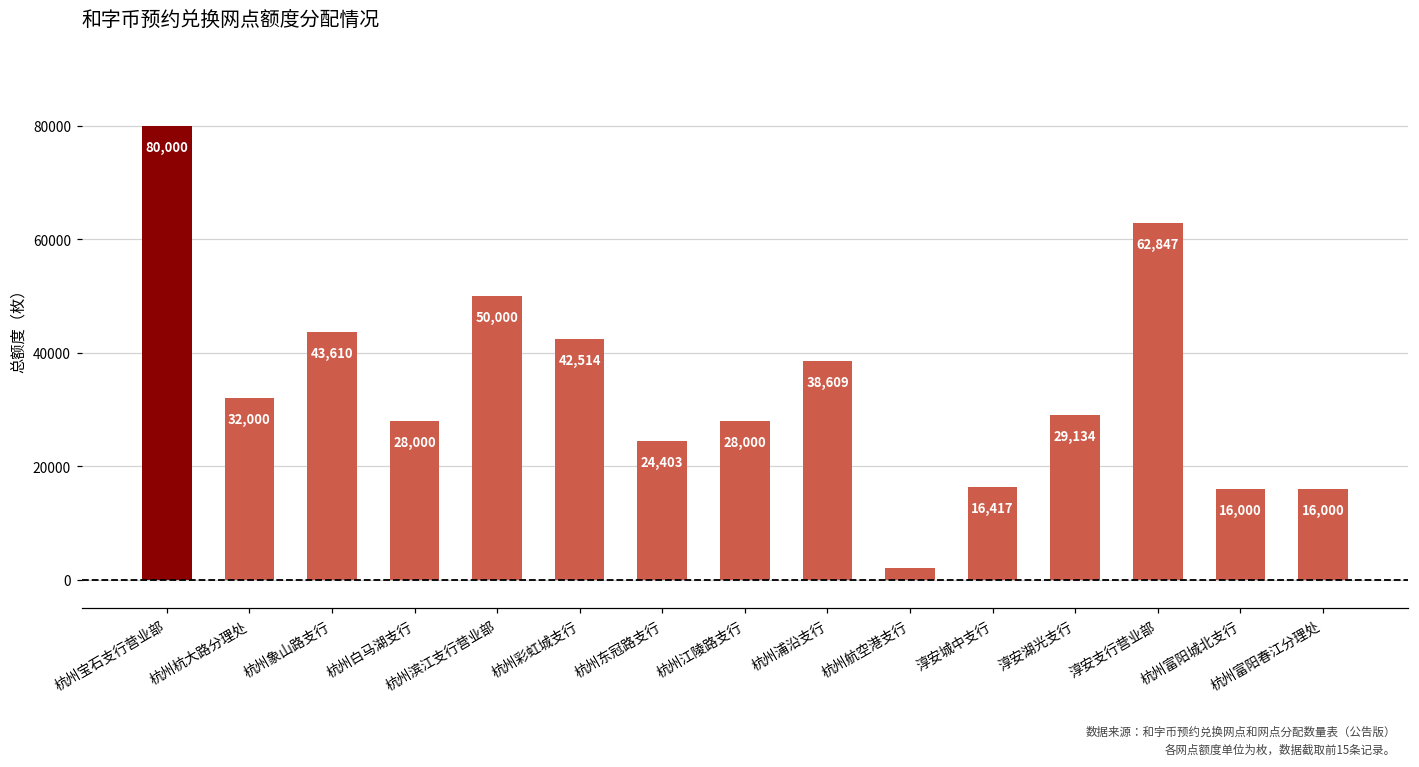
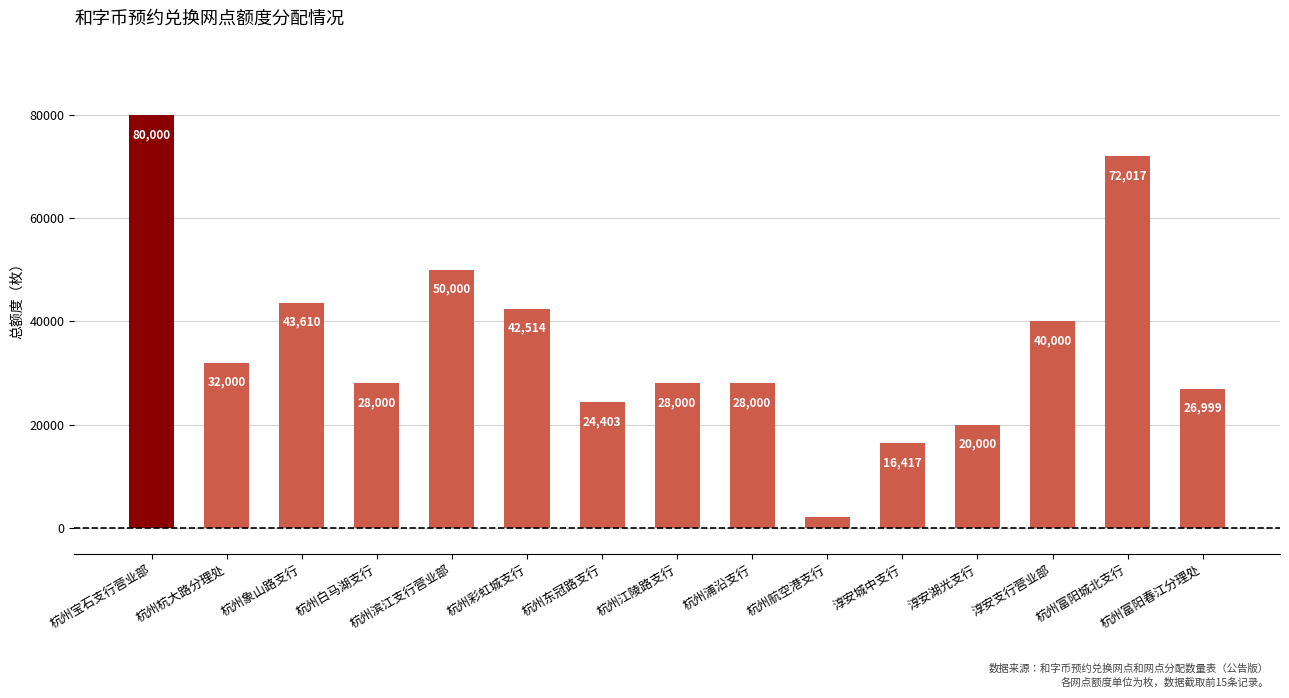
  {
    "杭州宝石支行营业部": "80,000",
    "杭州杭大路分理处": "32,000",
    "杭州象山路支行": "43,610",
    "杭州白马湖支行": "28,000",
    "杭州滨江支行营业部": "50,000",
    "杭州彩虹城支行": "42,514",
    "杭州东冠路支行": "24,403",
    "杭州江陵路支行": "28,000",
-   "杭州浦沿支行": "38,609",
+   "杭州浦沿支行": "28,000",
    "淳安城中支行": "16,417",
-   "淳安湖光支行": "29,134",
-   "淳安支行营业部": "62,847",
-   "杭州富阳城北支行": "16,000",
-   "杭州富阳春江分理处": "16,000"
+   "淳安湖光支行": "20,000",
+   "淳安支行营业部": "40,000",
+   "杭州富阳城北支行": "72,017",
+   "杭州富阳春江分理处": "26,999"
  }
